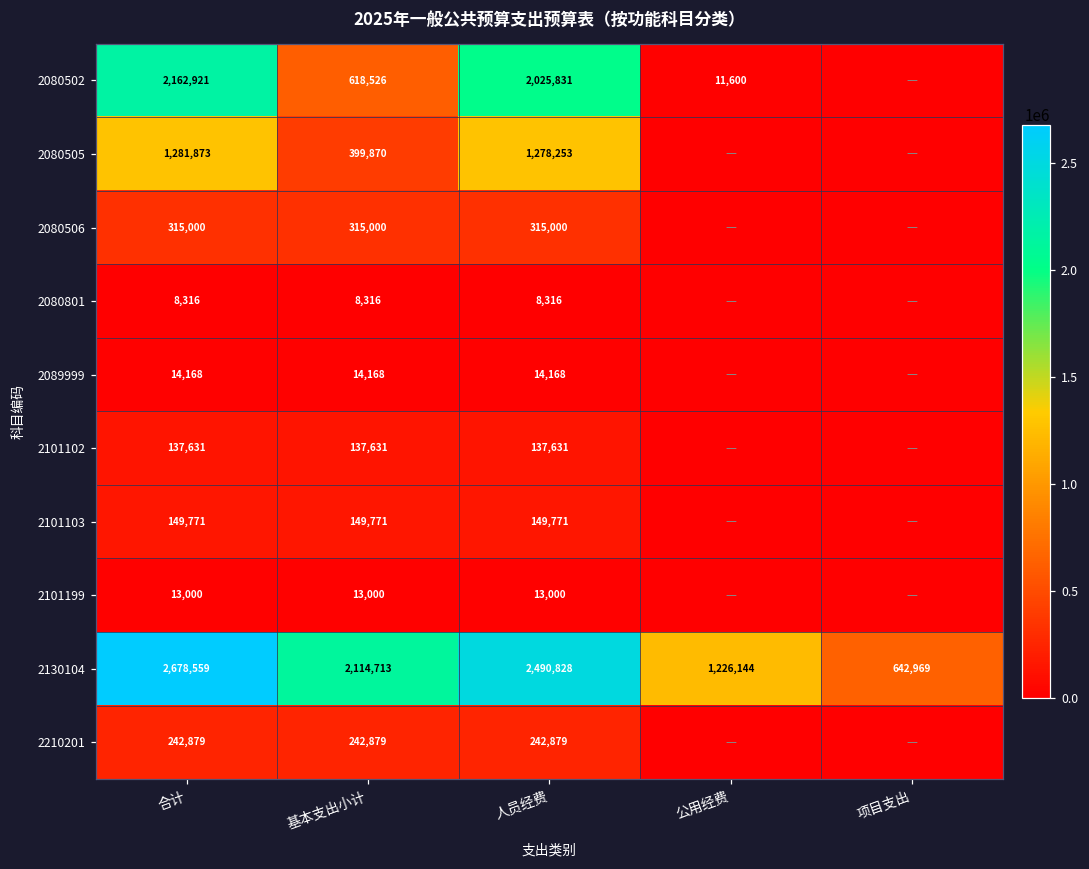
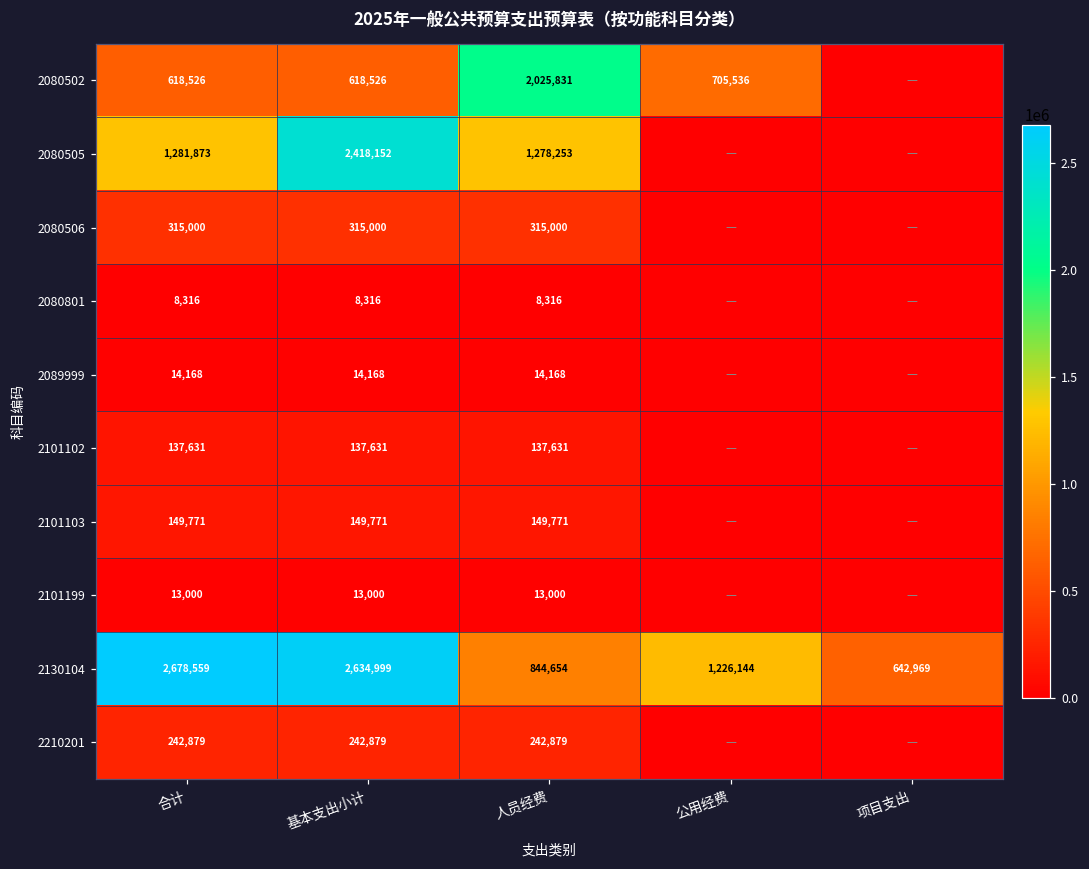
  {
    "2080502": {
-     "合计": "2,162,921",
+     "合计": "618,526",
      "基本支出小计": "618,526",
      "人员经费": "2,025,831",
-     "公用经费": "11,600"
+     "公用经费": "705,536"
    },
    "2080505": {
      "合计": "1,281,873",
-     "基本支出小计": "399,870",
+     "基本支出小计": "2,418,152",
      "人员经费": "1,278,253"
    },
    "2080506": {
      "合计": "315,000",
      "基本支出小计": "315,000",
      "人员经费": "315,000"
    },
    "2080801": {
      "合计": "8,316",
      "基本支出小计": "8,316",
      "人员经费": "8,316"
    },
    "2089999": {
      "合计": "14,168",
      "基本支出小计": "14,168",
      "人员经费": "14,168"
    },
    "2101102": {
      "合计": "137,631",
      "基本支出小计": "137,631",
      "人员经费": "137,631"
    },
    "2101103": {
      "合计": "149,771",
      "基本支出小计": "149,771",
      "人员经费": "149,771"
    },
    "2101199": {
      "合计": "13,000",
      "基本支出小计": "13,000",
      "人员经费": "13,000"
    },
    "2130104": {
      "合计": "2,678,559",
-     "基本支出小计": "2,114,713",
-     "人员经费": "2,490,828",
+     "基本支出小计": "2,634,999",
+     "人员经费": "844,654",
      "公用经费": "1,226,144",
      "项目支出": "642,969"
    },
    "2210201": {
      "合计": "242,879",
      "基本支出小计": "242,879",
      "人员经费": "242,879"
    }
  }
